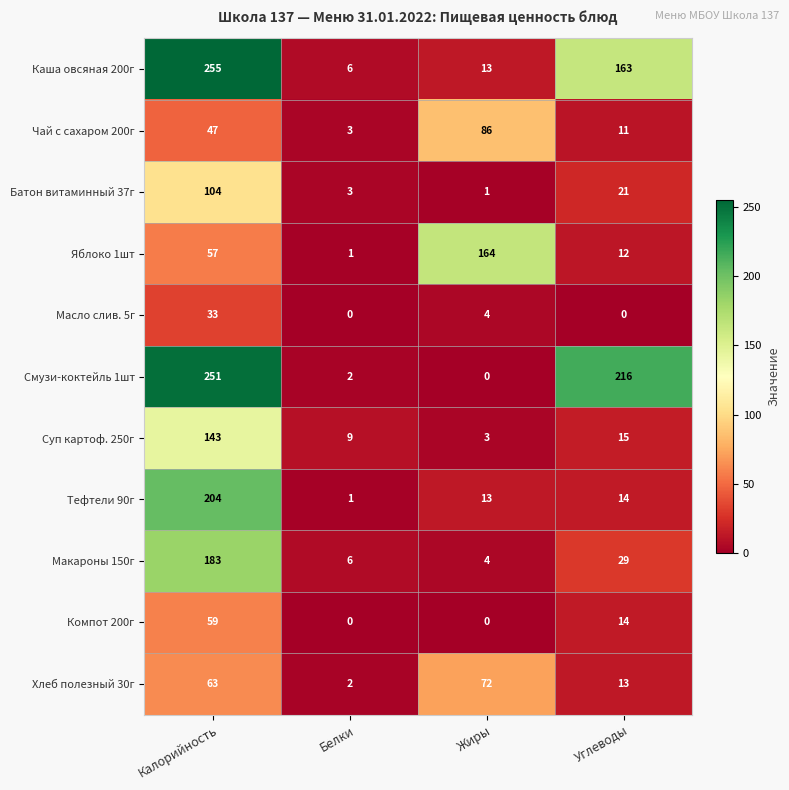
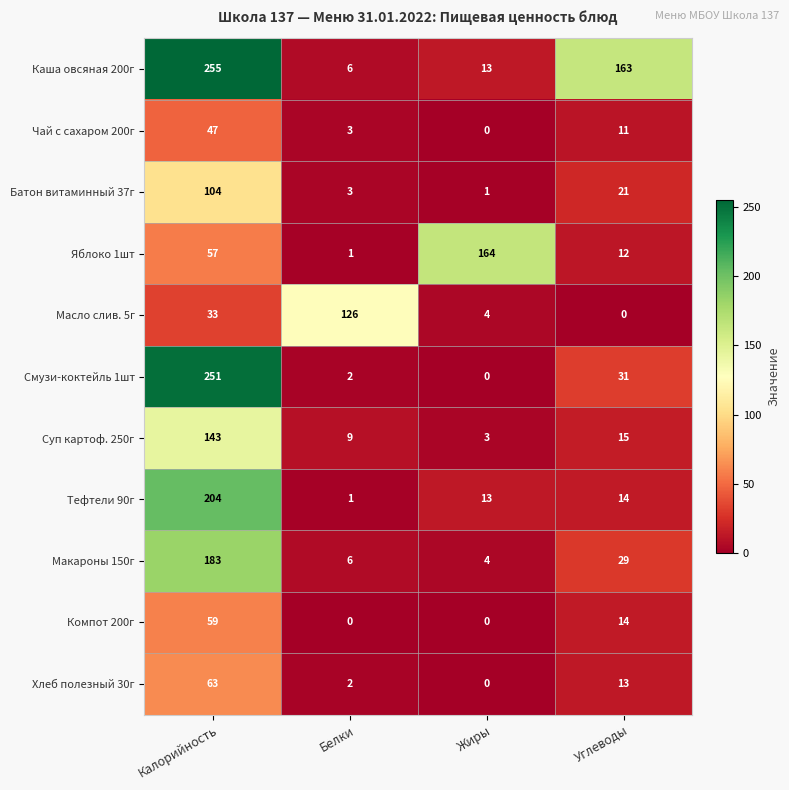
  {
    "Каша овсяная 200г": {
      "Калорийность": 255,
      "Белки": 6,
      "Жиры": 13,
      "Углеводы": 163
    },
    "Чай с сахаром 200г": {
      "Калорийность": 47,
      "Белки": 3,
-     "Жиры": 86,
+     "Жиры": 0,
      "Углеводы": 11
    },
    "Батон витаминный 37г": {
      "Калорийность": 104,
      "Белки": 3,
      "Жиры": 1,
      "Углеводы": 21
    },
    "Яблоко 1шт": {
      "Калорийность": 57,
      "Белки": 1,
      "Жиры": 164,
      "Углеводы": 12
    },
    "Масло слив. 5г": {
      "Калорийность": 33,
-     "Белки": 0,
+     "Белки": 126,
      "Жиры": 4,
      "Углеводы": 0
    },
    "Смузи-коктейль 1шт": {
      "Калорийность": 251,
      "Белки": 2,
      "Жиры": 0,
-     "Углеводы": 216
+     "Углеводы": 31
    },
    "Суп картоф. 250г": {
      "Калорийность": 143,
      "Белки": 9,
      "Жиры": 3,
      "Углеводы": 15
    },
    "Тефтели 90г": {
      "Калорийность": 204,
      "Белки": 1,
      "Жиры": 13,
      "Углеводы": 14
    },
    "Макароны 150г": {
      "Калорийность": 183,
      "Белки": 6,
      "Жиры": 4,
      "Углеводы": 29
    },
    "Компот 200г": {
      "Калорийность": 59,
      "Белки": 0,
      "Жиры": 0,
      "Углеводы": 14
    },
    "Хлеб полезный 30г": {
      "Калорийность": 63,
      "Белки": 2,
-     "Жиры": 72,
+     "Жиры": 0,
      "Углеводы": 13
    }
  }
